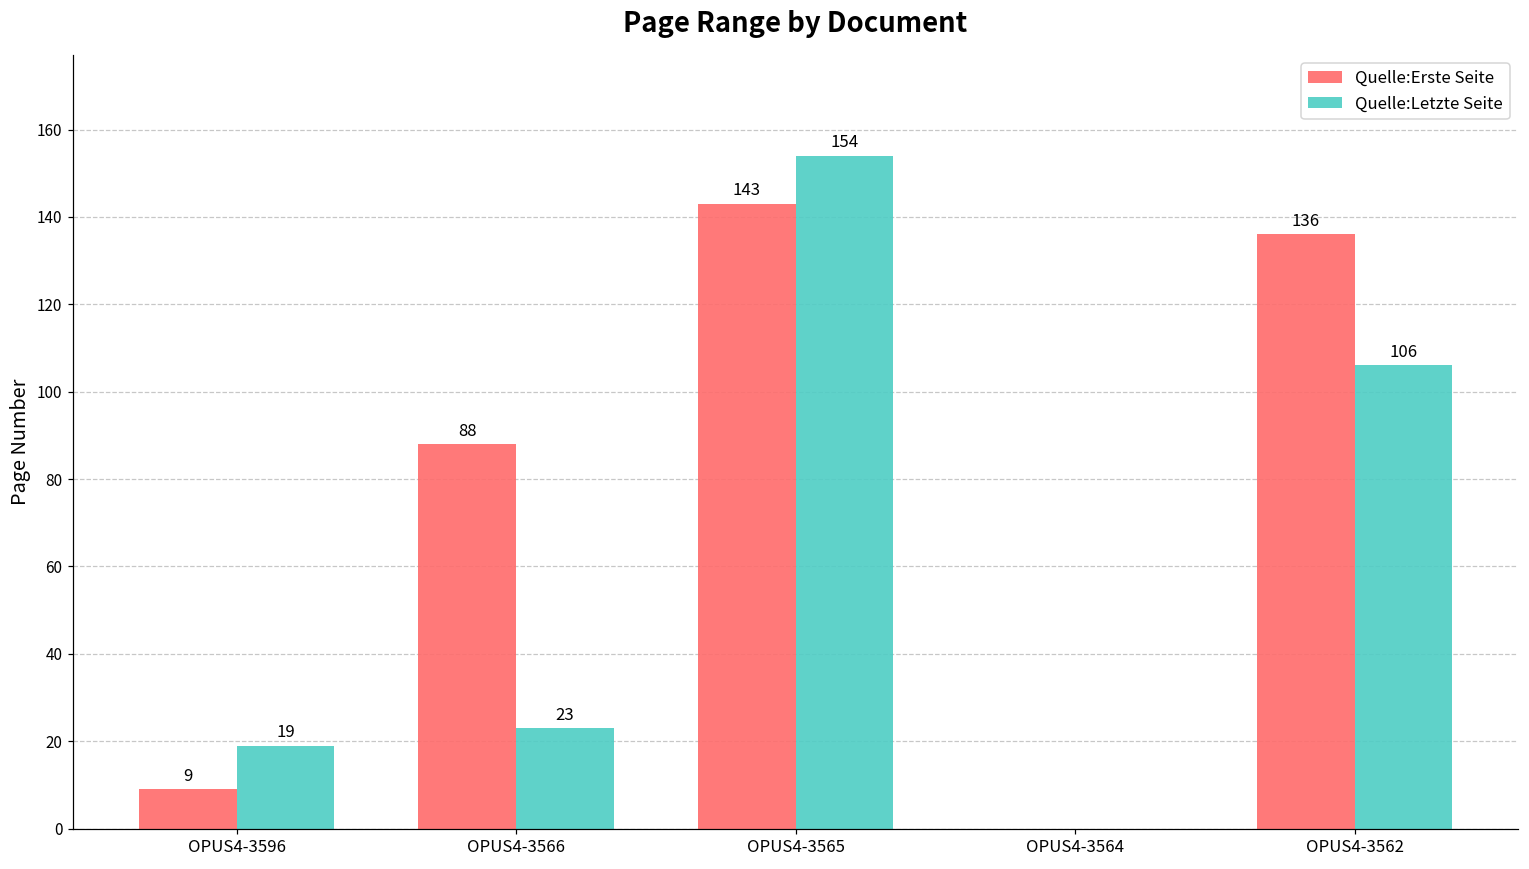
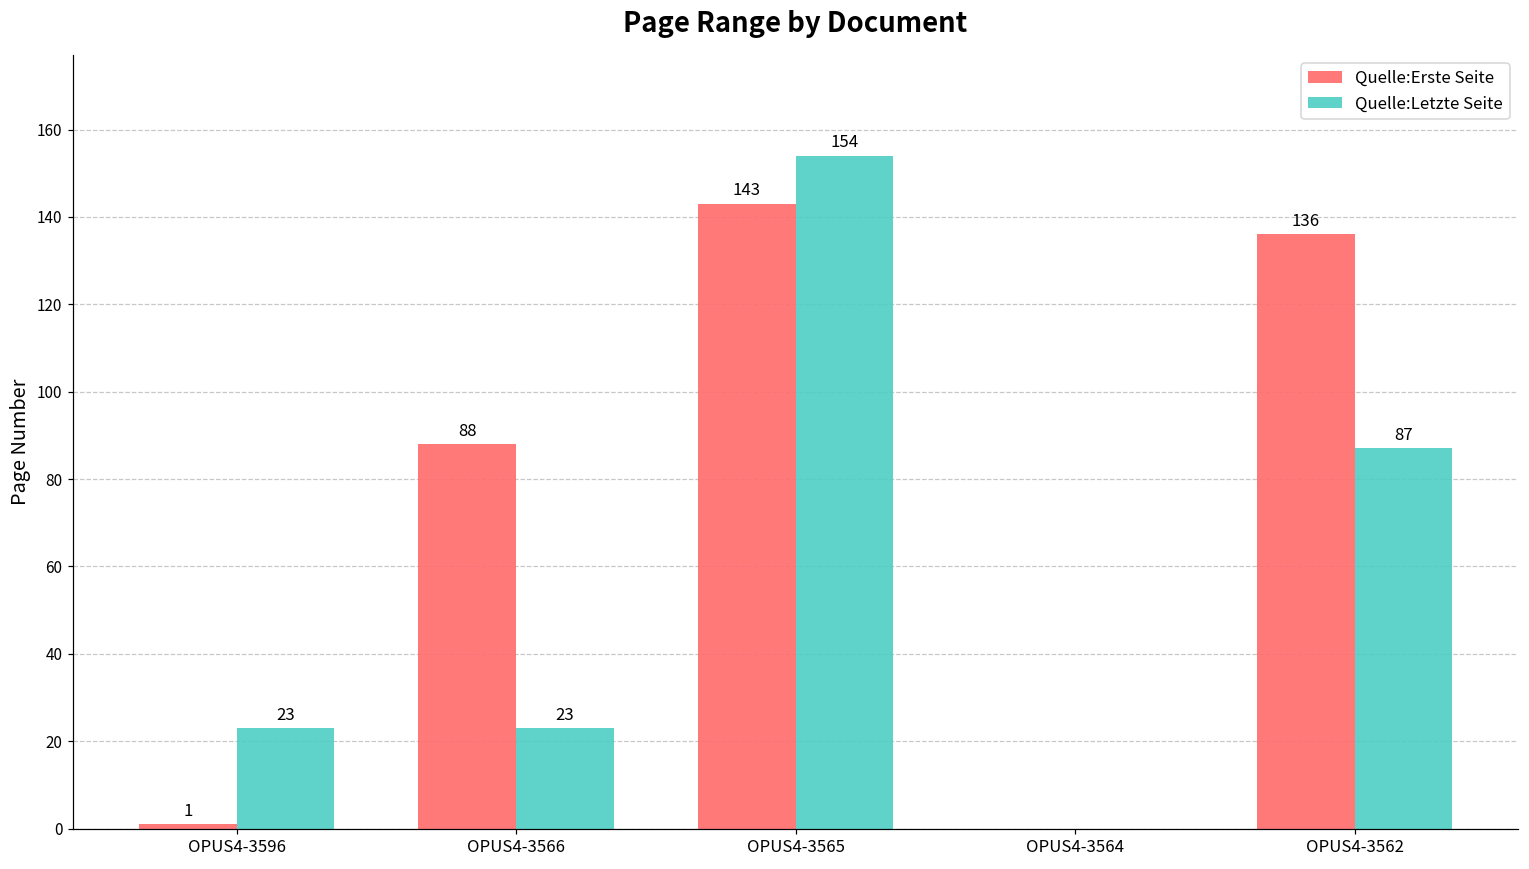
  {
    "Quelle:Erste Seite": {
-     "OPUS4-3596": 9,
+     "OPUS4-3596": 1,
      "OPUS4-3566": 88,
      "OPUS4-3565": 143,
      "OPUS4-3562": 136
    },
    "Quelle:Letzte Seite": {
-     "OPUS4-3596": 19,
+     "OPUS4-3596": 23,
      "OPUS4-3566": 23,
      "OPUS4-3565": 154,
-     "OPUS4-3562": 106
+     "OPUS4-3562": 87
    }
  }
